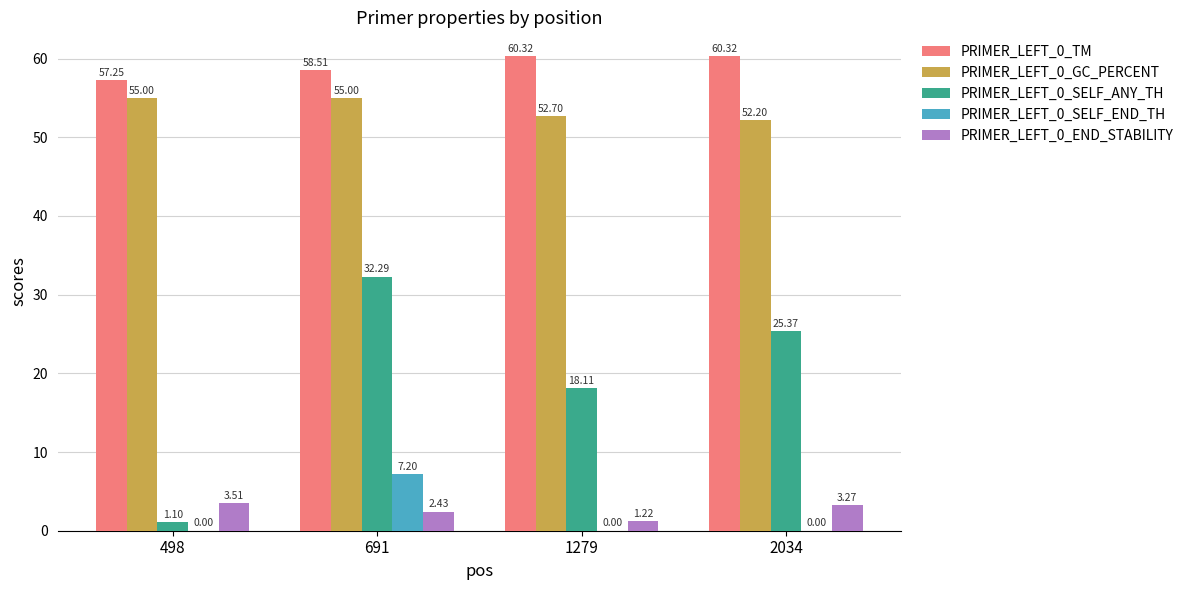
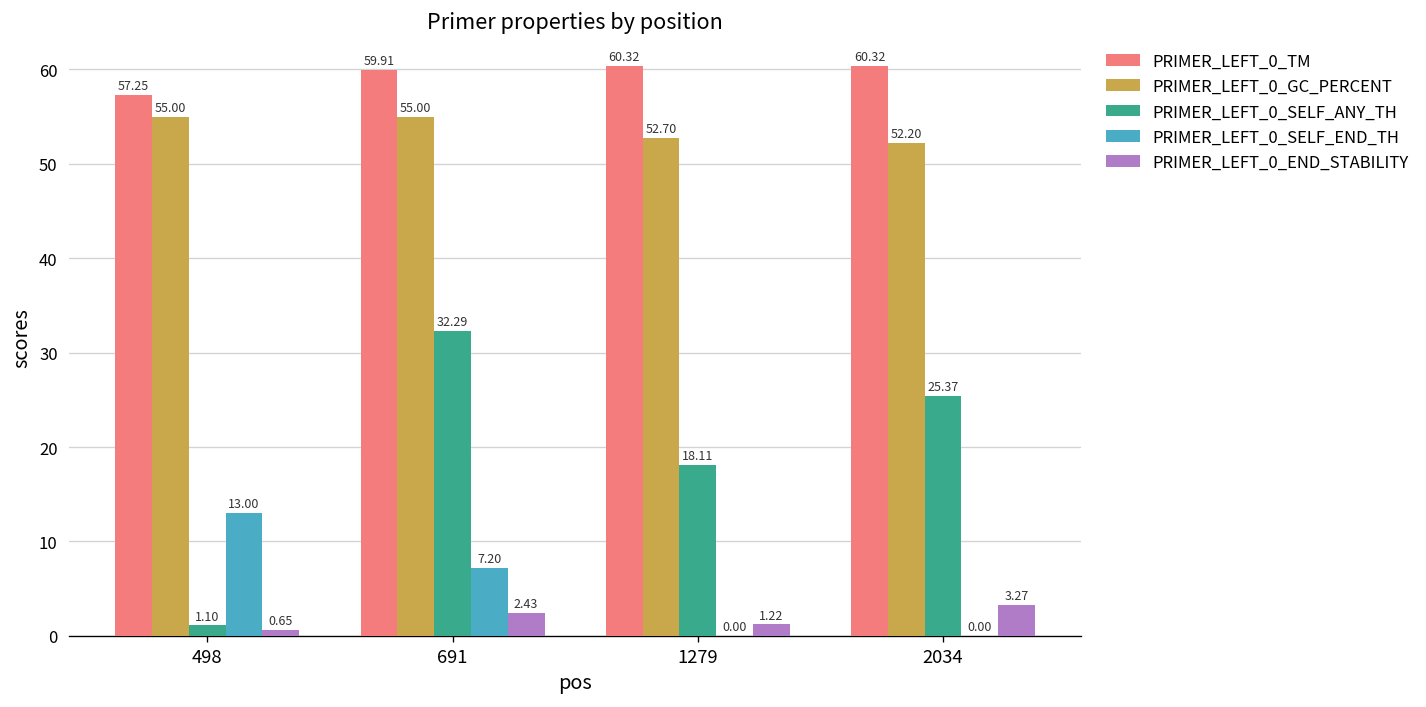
  {
    "PRIMER_LEFT_0_TM": {
      "498": 57.25,
-     "691": 58.51,
+     "691": 59.91,
      "1279": 60.32,
      "2034": 60.32
    },
    "PRIMER_LEFT_0_GC_PERCENT": {
      "498": 55.00,
      "691": 55.00,
      "1279": 52.70,
      "2034": 52.20
    },
    "PRIMER_LEFT_0_SELF_ANY_TH": {
      "498": 1.10,
      "691": 32.29,
      "1279": 18.11,
      "2034": 25.37
    },
    "PRIMER_LEFT_0_SELF_END_TH": {
-     "498": 0.00,
+     "498": 13.00,
      "691": 7.20,
      "1279": 0.00,
      "2034": 0.00
    },
    "PRIMER_LEFT_0_END_STABILITY": {
-     "498": 3.51,
+     "498": 0.65,
      "691": 2.43,
      "1279": 1.22,
      "2034": 3.27
    }
  }
